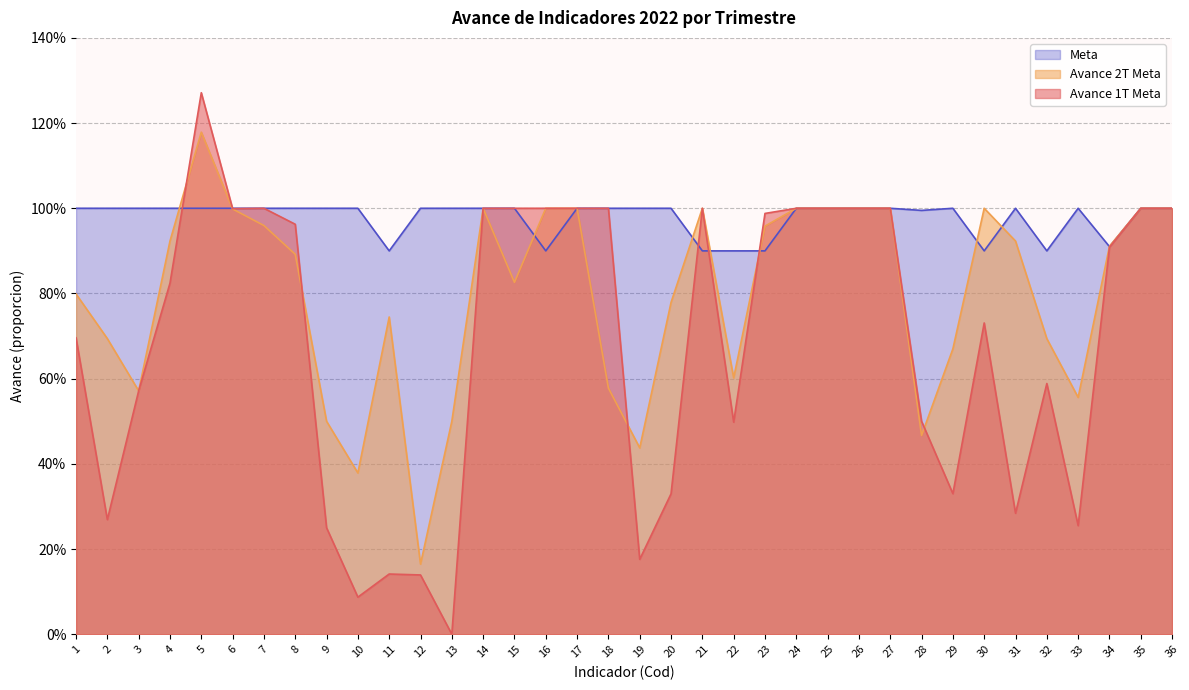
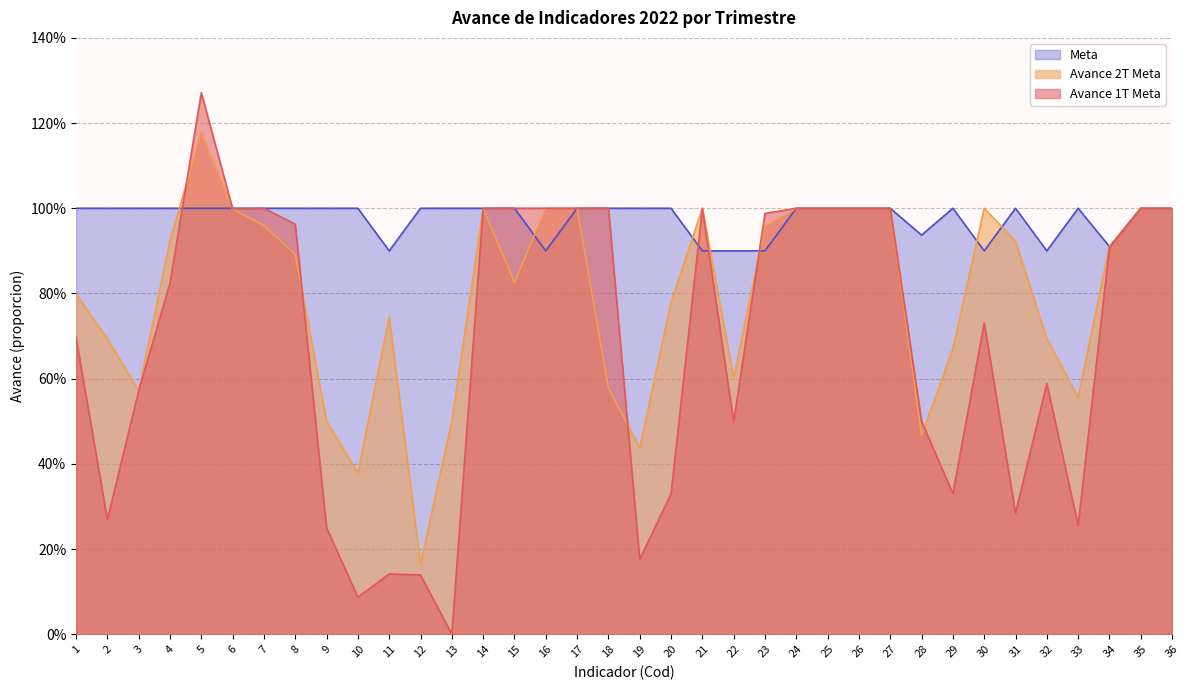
  {
    "Meta": {
      "1": "100%",
      "2": "100%",
      "3": "100%",
      "4": "100%",
      "5": "100%",
      "8": "100%",
      "9": "100%",
      "10": "100%",
      "11": "90%",
      "12": "100%",
      "13": "100%",
      "16": "90%",
      "19": "100%",
      "20": "100%",
      "21": "90%",
      "22": "90%",
      "23": "90%",
-     "28": "100%",
+     "28": "94%",
      "29": "100%",
      "30": "90%",
      "31": "100%",
      "32": "90%",
      "33": "100%"
    }
  }
